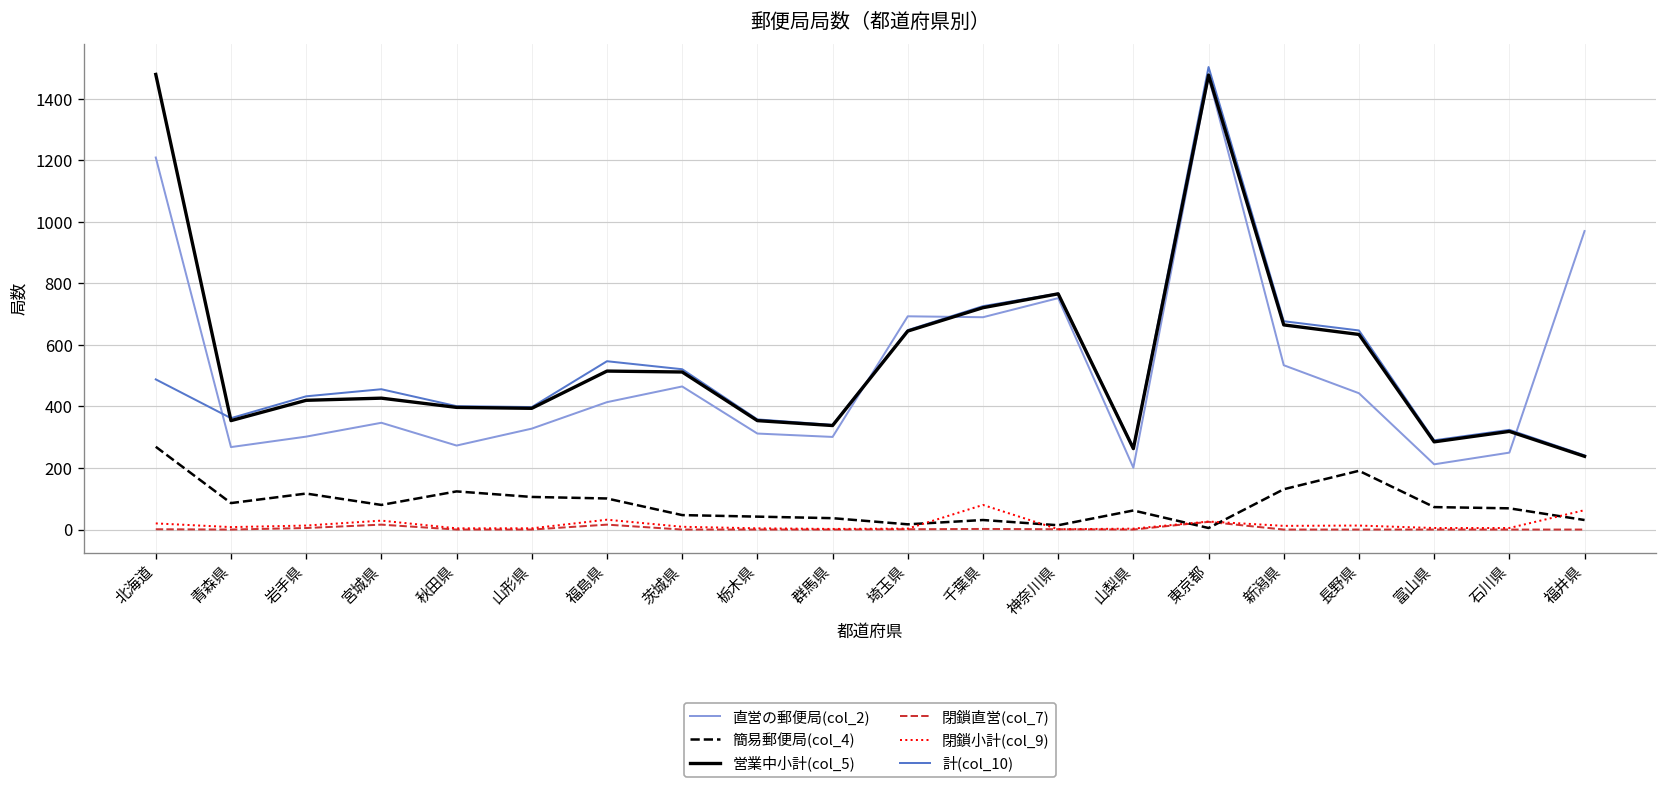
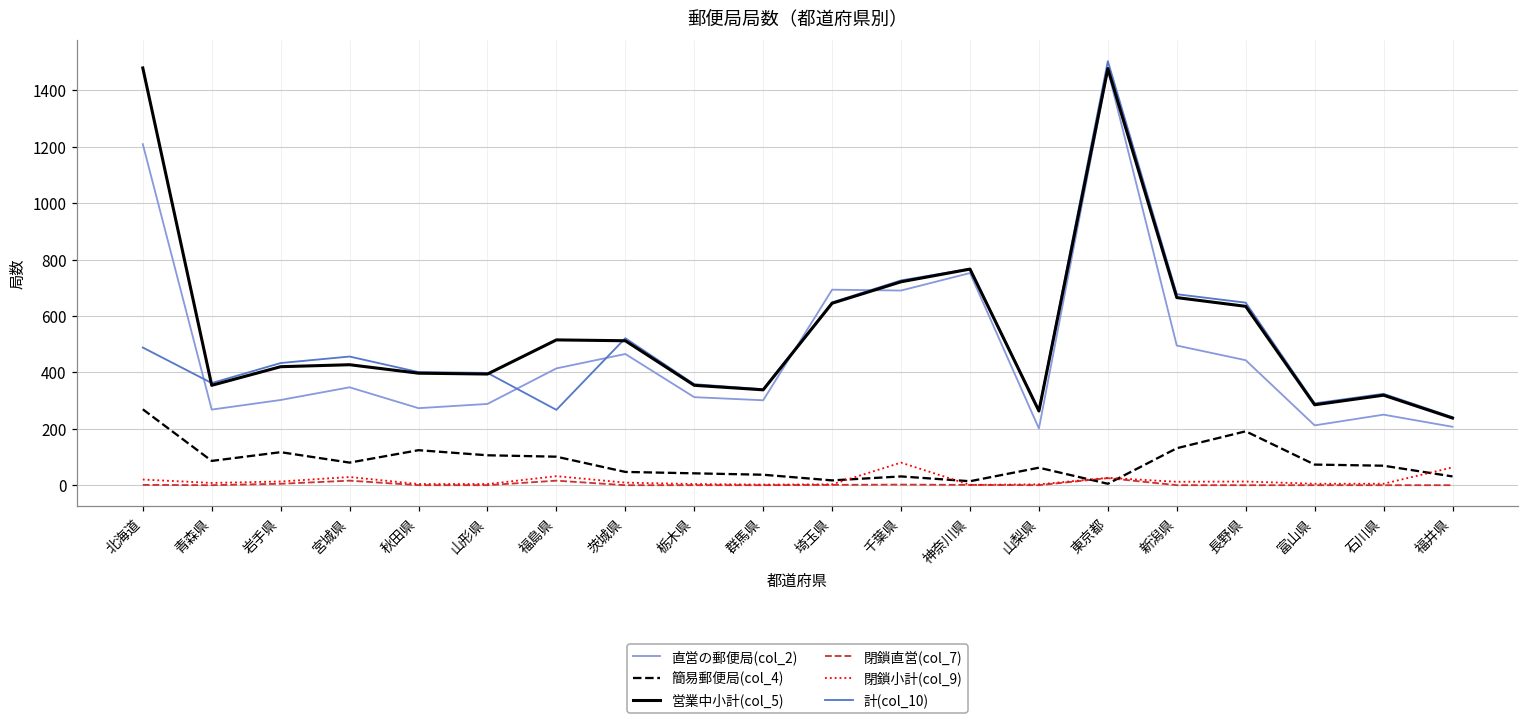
  {
    "直営の郵便局(col_2)": {
      "北海道": 1210,
      "青森県": 270,
      "岩手県": 300,
      "宮城県": 350,
      "秋田県": 270,
-     "山形県": 330,
+     "山形県": 290,
      "福島県": 410,
      "茨城県": 470,
      "栃木県": 310,
      "群馬県": 300,
      "埼玉県": 690,
      "千葉県": 690,
      "神奈川県": 750,
      "山梨県": 200,
-     "新潟県": 530,
+     "新潟県": 500,
      "長野県": 440,
      "富山県": 210,
      "石川県": 250,
-     "福井県": 970
+     "福井県": 210
    },
    "閉鎖直営(col_7)": {
      "北海道": 0,
      "宮城県": 20,
      "福島県": 20,
      "千葉県": 0,
      "新潟県": 0,
      "長野県": 0,
      "福井県": 0
    },
    "閉鎖小計(col_9)": {
      "北海道": 20,
      "宮城県": 30,
      "福島県": 30,
      "千葉県": 80,
      "新潟県": 10,
      "長野県": 10,
      "福井県": 60
    },
    "計(col_10)": {
      "北海道": 490,
      "岩手県": 430,
      "宮城県": 460,
-     "福島県": 550,
+     "福島県": 270,
      "東京都": 1500,
      "新潟県": 680,
      "長野県": 650
    }
  }
